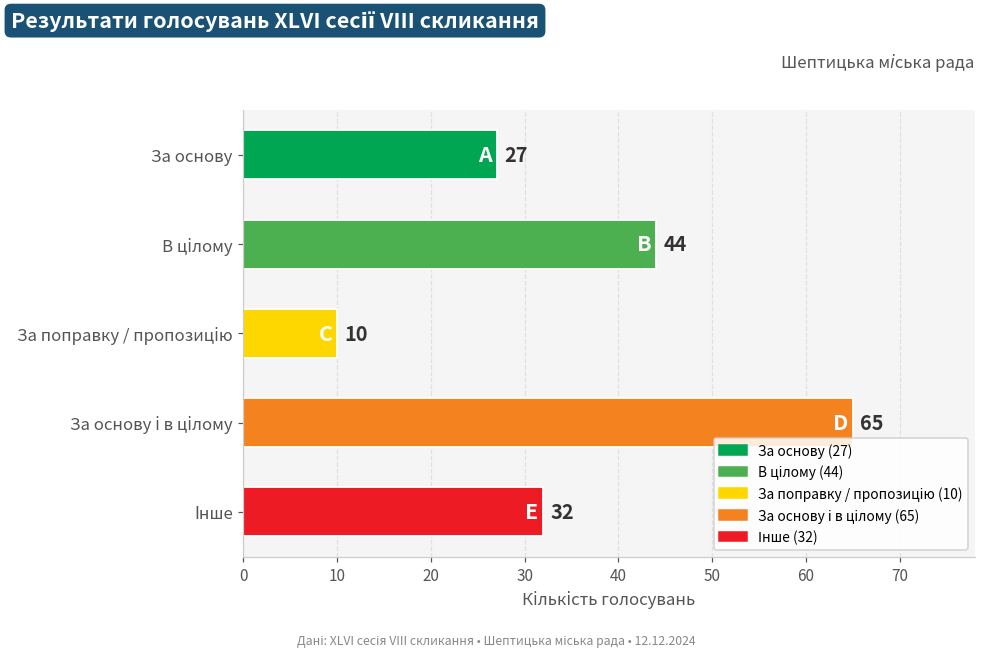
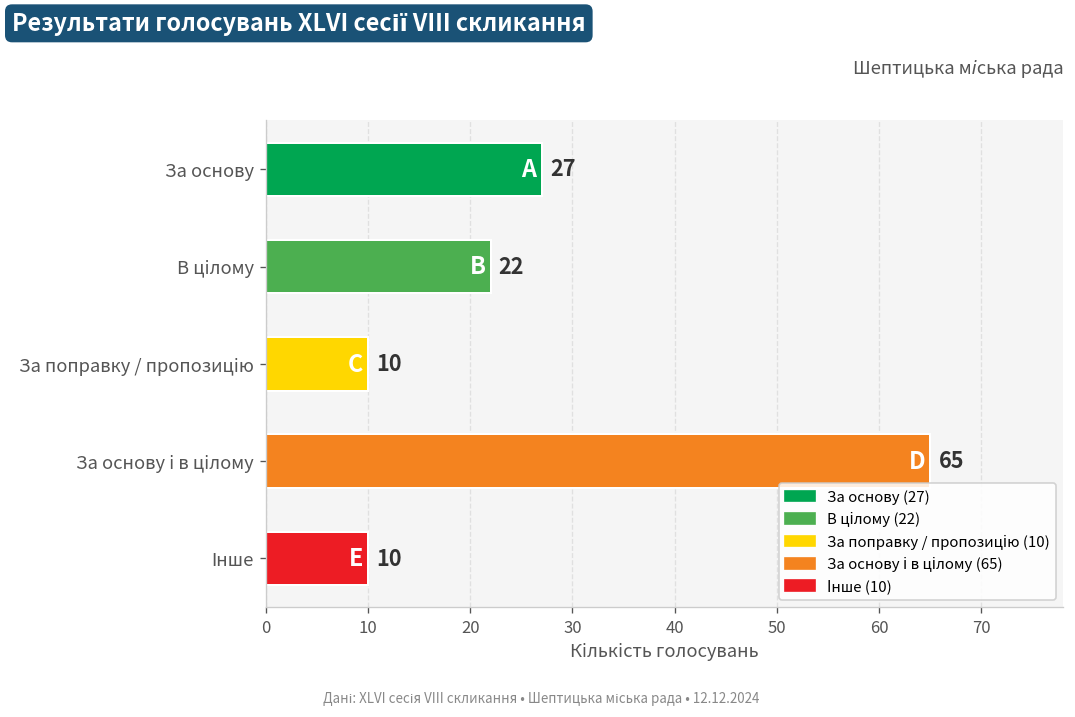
  {
    "За основу": 27,
-   "В цілому": 44,
+   "В цілому": 22,
    "За поправку / пропозицію": 10,
    "За основу і в цілому": 65,
-   "Інше": 32
+   "Інше": 10
  }
